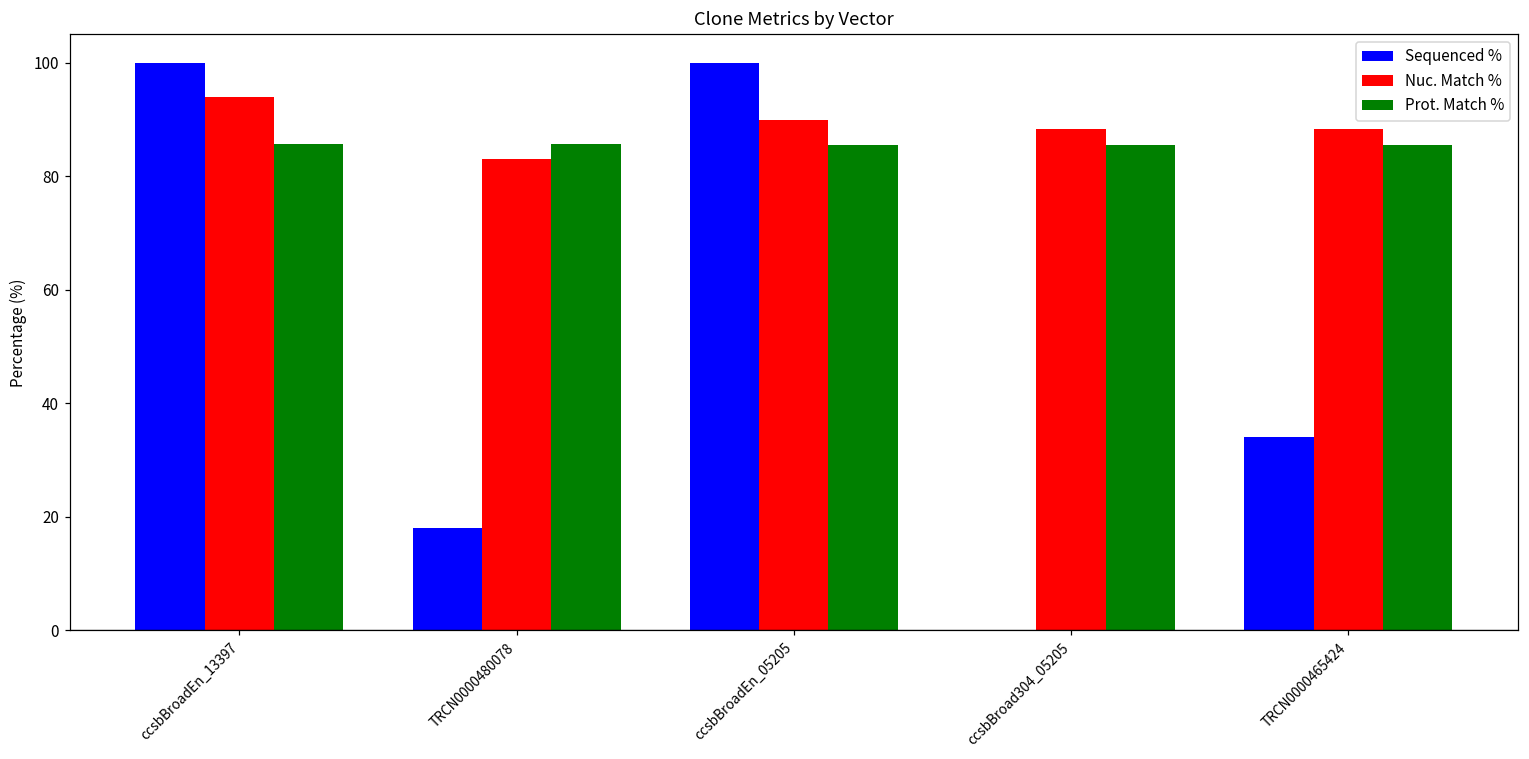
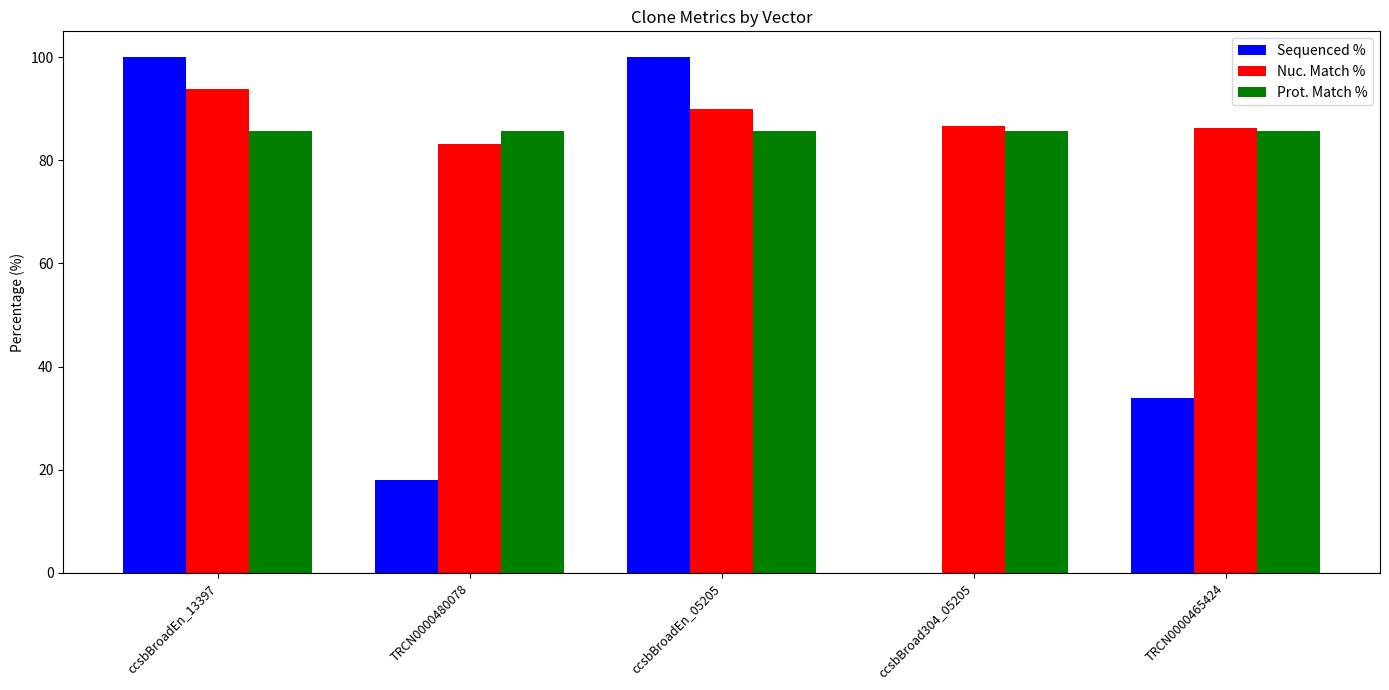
  {
    "Sequenced %": {
      "ccsbBroadEn_13397": 100,
      "TRCN0000480078": 18,
      "ccsbBroadEn_05205": 100,
      "ccsbBroad304_05205": 0,
      "TRCN0000465424": 34
    },
    "Nuc. Match %": {
      "ccsbBroadEn_13397": 94,
      "TRCN0000480078": 83,
      "ccsbBroadEn_05205": 90,
-     "ccsbBroad304_05205": 88,
-     "TRCN0000465424": 88
+     "ccsbBroad304_05205": 87,
+     "TRCN0000465424": 86
    },
    "Prot. Match %": {
      "ccsbBroadEn_13397": 86,
      "TRCN0000480078": 86,
      "ccsbBroadEn_05205": 86,
      "ccsbBroad304_05205": 86,
      "TRCN0000465424": 86
    }
  }
